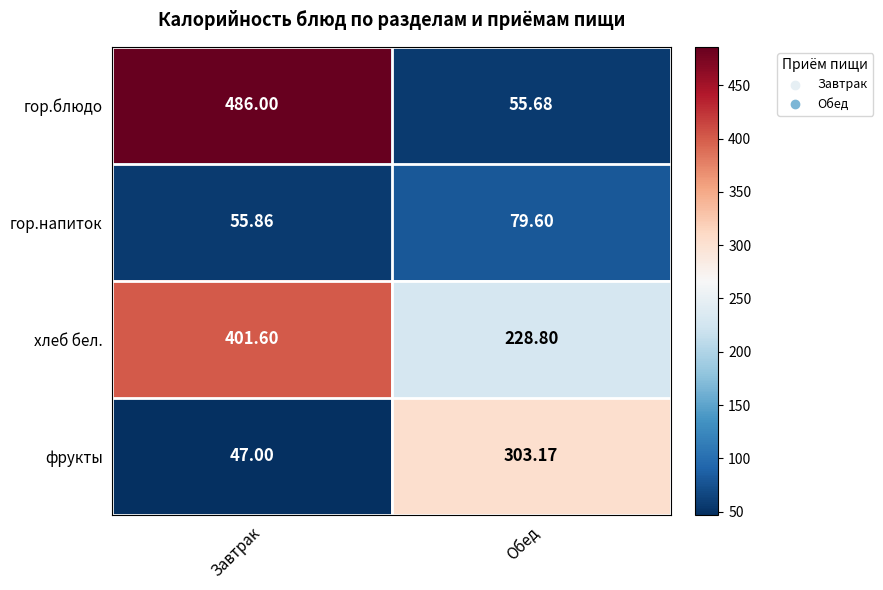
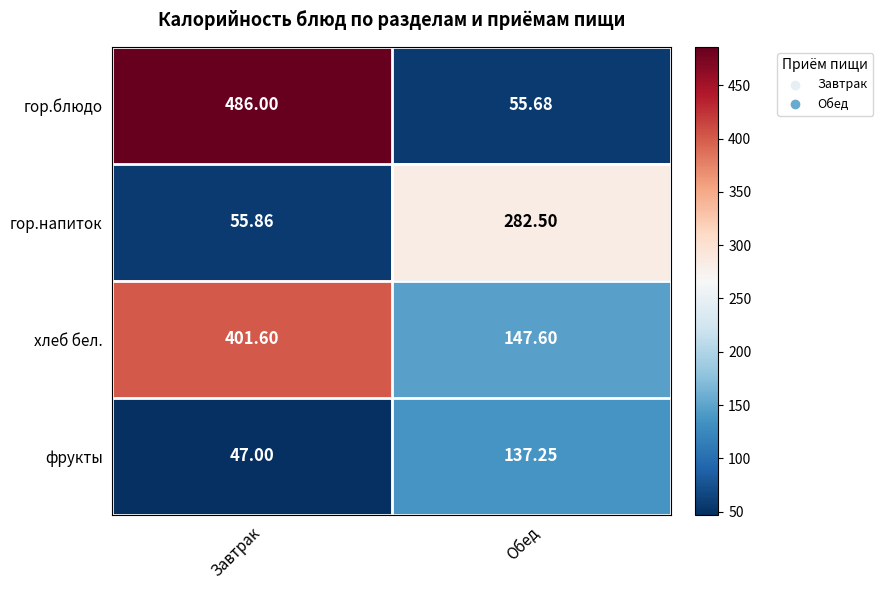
  {
    "гор.блюдо": {
      "Завтрак": 486.00,
      "Обед": 55.68
    },
    "гор.напиток": {
      "Завтрак": 55.86,
-     "Обед": 79.60
+     "Обед": 282.50
    },
    "хлеб бел.": {
      "Завтрак": 401.60,
-     "Обед": 228.80
+     "Обед": 147.60
    },
    "фрукты": {
      "Завтрак": 47.00,
-     "Обед": 303.17
+     "Обед": 137.25
    }
  }
